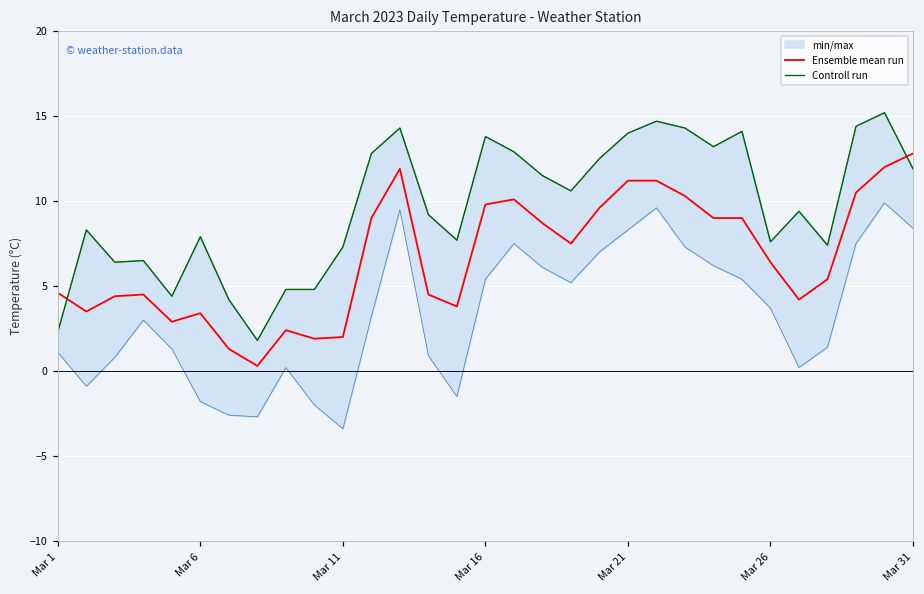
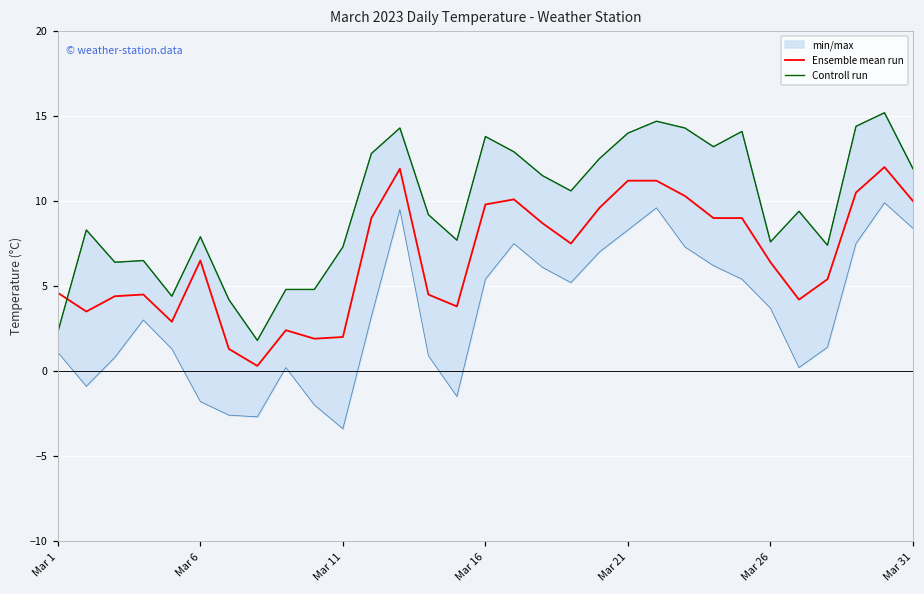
  {
    "min/max": {
      "Mar 1": 2.3,
      "Mar 6": 7.9,
      "Mar 11": 7.3,
      "Mar 16": 13.8,
      "Mar 21": 14.0,
      "Mar 26": 7.6,
      "Mar 31": 11.9
    },
    "Ensemble mean run": {
      "Mar 1": 4.6,
-     "Mar 6": 3.4,
+     "Mar 6": 6.5,
      "Mar 11": 2.0,
      "Mar 16": 9.8,
      "Mar 21": 11.2,
      "Mar 26": 6.4,
-     "Mar 31": 12.8
+     "Mar 31": 10.0
    }
  }
